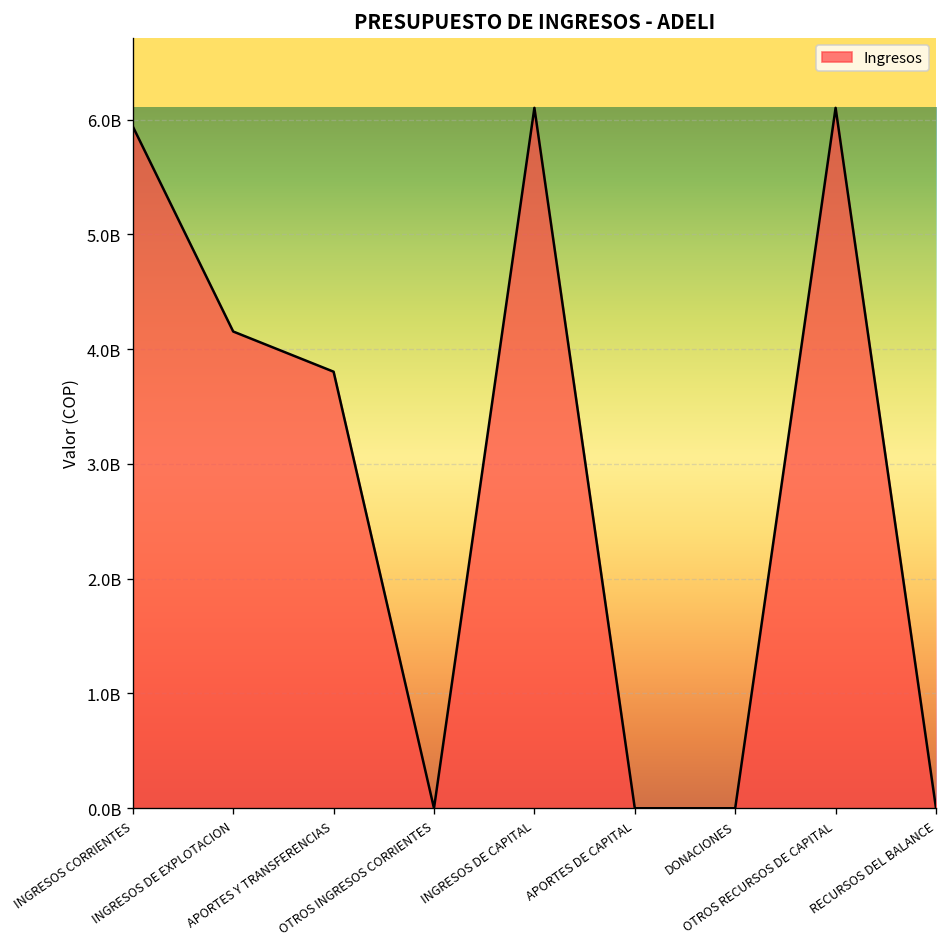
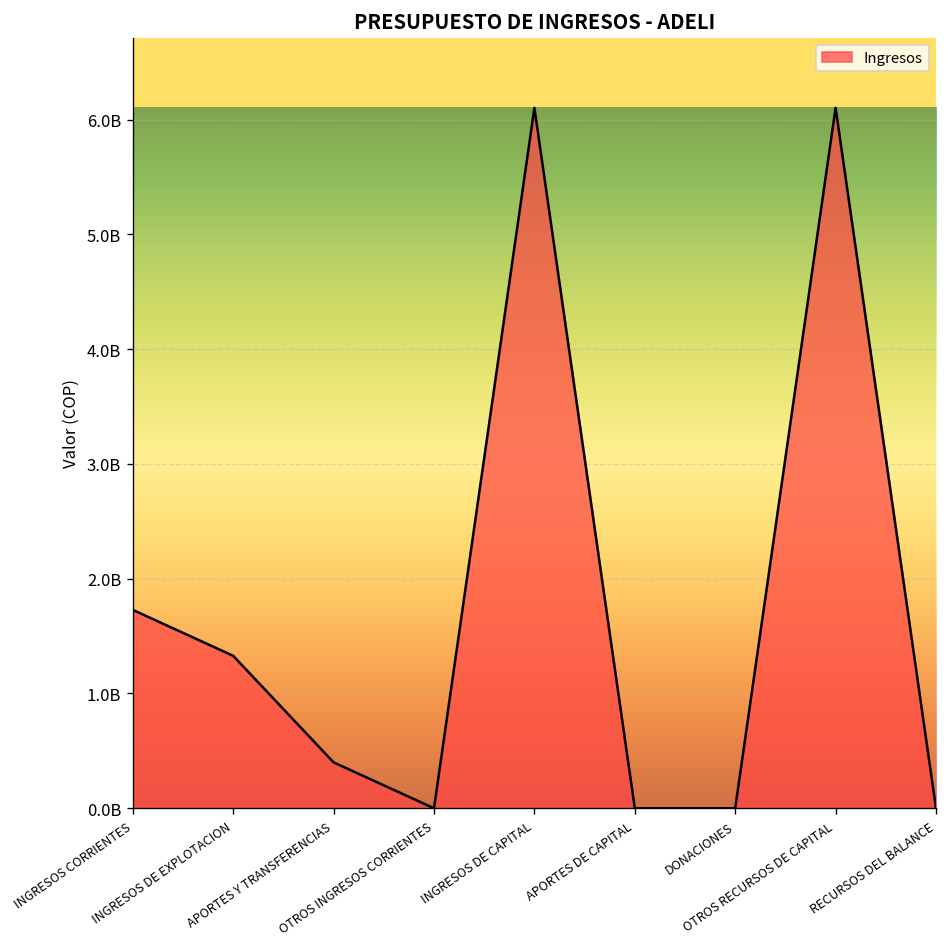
  {
-   "INGRESOS CORRIENTES": 5900000000,
-   "INGRESOS DE EXPLOTACION": 4200000000,
-   "APORTES Y TRANSFERENCIAS": 3800000000,
+   "INGRESOS CORRIENTES": 1700000000,
+   "INGRESOS DE EXPLOTACION": 1300000000,
+   "APORTES Y TRANSFERENCIAS": 400000000,
    "OTROS INGRESOS CORRIENTES": 0,
    "INGRESOS DE CAPITAL": 6100000000,
    "APORTES DE CAPITAL": 0,
    "DONACIONES": 0,
    "OTROS RECURSOS DE CAPITAL": 6100000000,
    "RECURSOS DEL BALANCE": 0
  }
